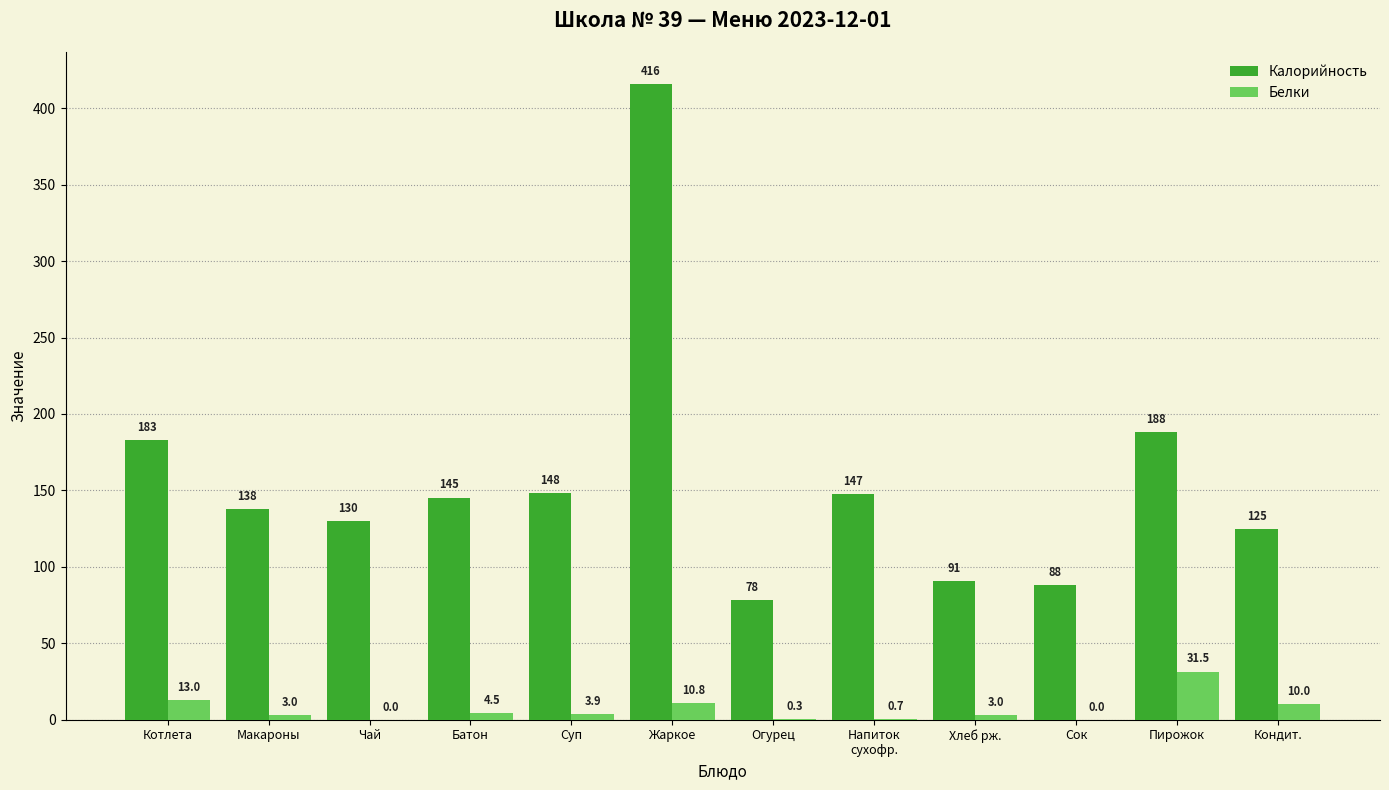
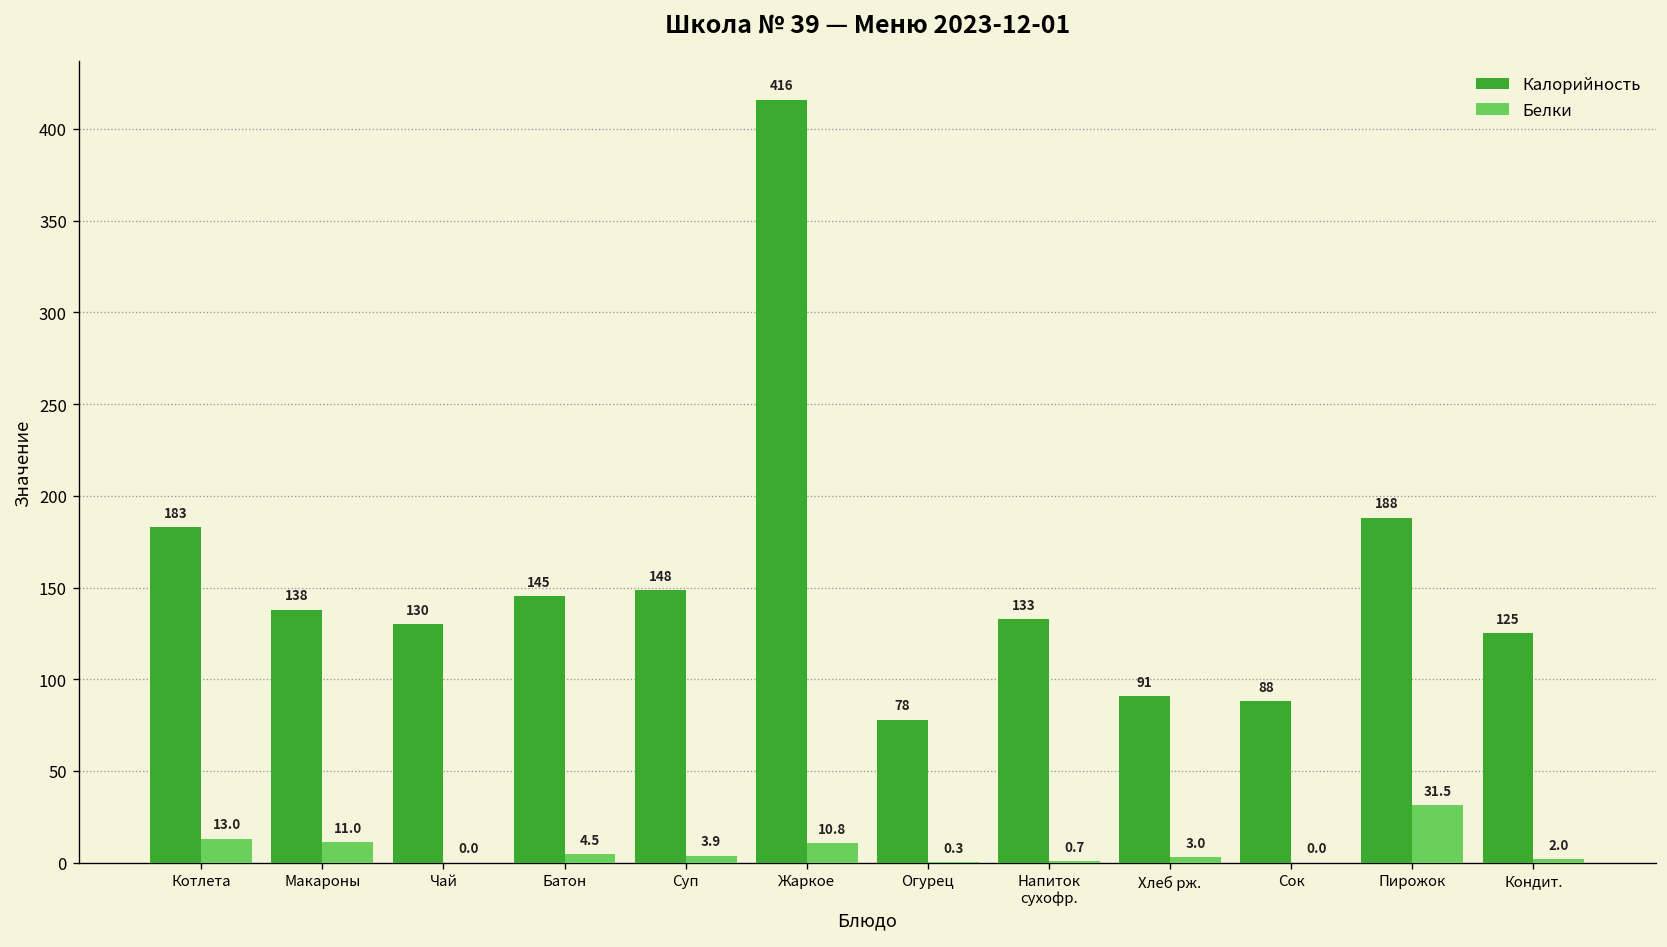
  {
    "Калорийность": {
      "Котлета": 183,
      "Макароны": 138,
      "Чай": 130,
      "Батон": 145,
      "Суп": 148,
      "Жаркое": 416,
      "Огурец": 78,
-     "Напиток сухофр.": 147,
+     "Напиток сухофр.": 133,
      "Хлеб рж.": 91,
      "Сок": 88,
      "Пирожок": 188,
      "Кондит.": 125
    },
    "Белки": {
      "Котлета": 13.0,
-     "Макароны": 3.0,
+     "Макароны": 11.0,
      "Чай": 0.0,
      "Батон": 4.5,
      "Суп": 3.9,
      "Жаркое": 10.8,
      "Огурец": 0.3,
      "Напиток сухофр.": 0.7,
      "Хлеб рж.": 3.0,
      "Сок": 0.0,
      "Пирожок": 31.5,
-     "Кондит.": 10.0
+     "Кондит.": 2.0
    }
  }
